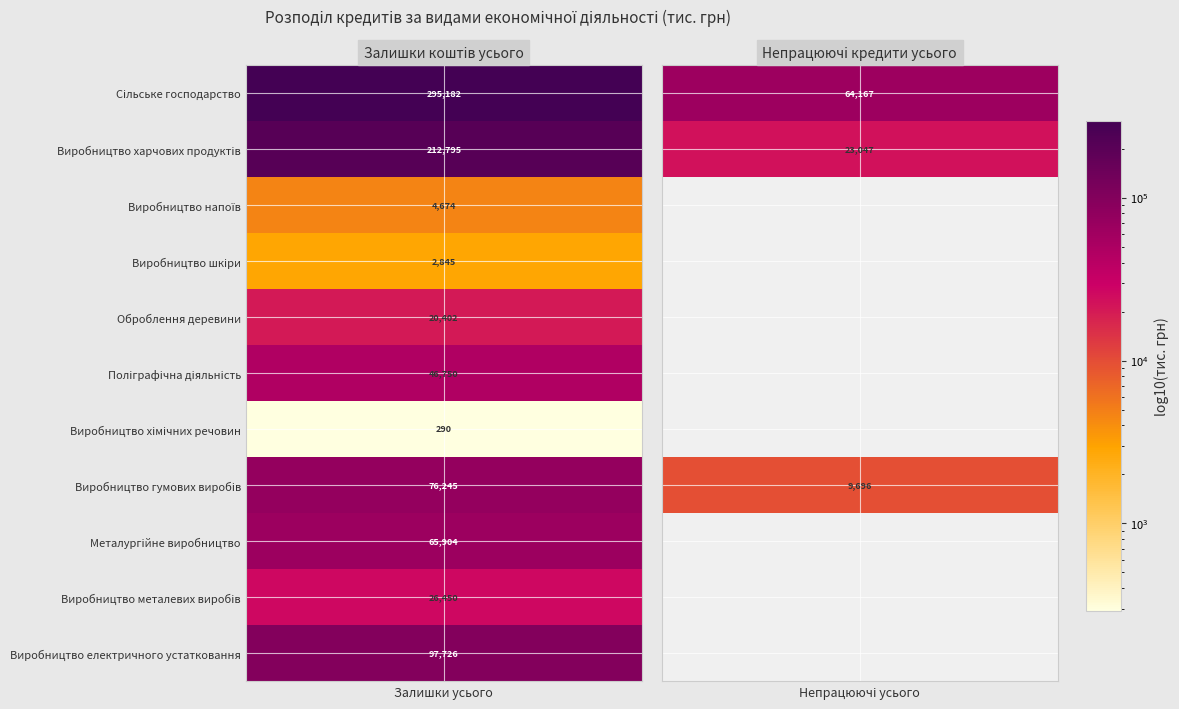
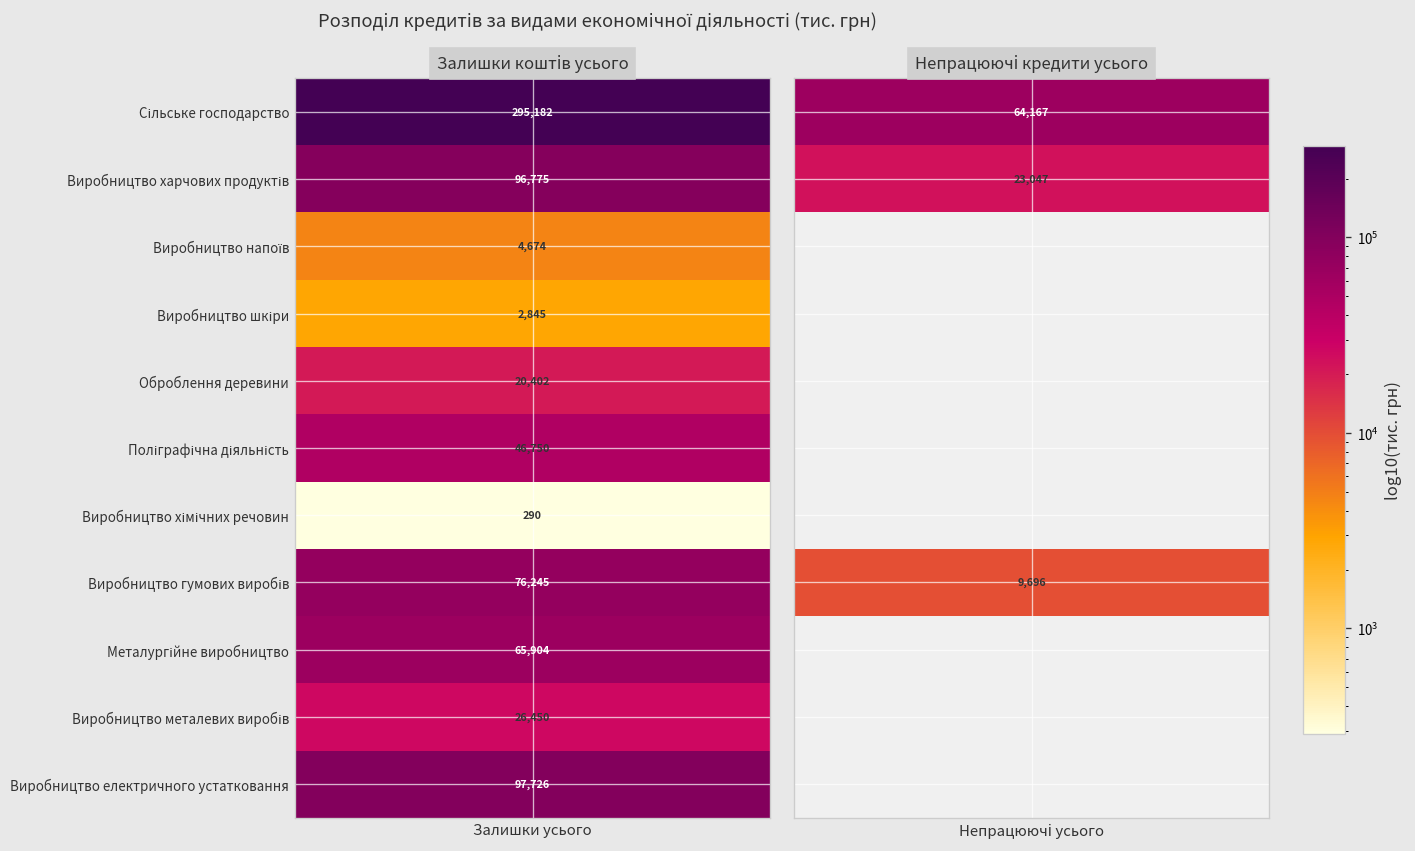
  {
    "Залишки коштів усього": {
      "Сільське господарство": {
        "Залишки усього": "295,182"
      },
      "Виробництво харчових продуктів": {
-       "Залишки усього": "212,795"
+       "Залишки усього": "96,775"
      },
      "Виробництво напоїв": {
        "Залишки усього": "4,674"
      },
      "Виробництво шкіри": {
        "Залишки усього": "2,845"
      },
      "Оброблення деревини": {
        "Залишки усього": "20,402"
      },
      "Поліграфічна діяльність": {
        "Залишки усього": "46,750"
      },
      "Виробництво хімічних речовин": {
        "Залишки усього": "290"
      },
      "Виробництво гумових виробів": {
        "Залишки усього": "76,245"
      },
      "Металургійне виробництво": {
        "Залишки усього": "65,904"
      },
      "Виробництво металевих виробів": {
        "Залишки усього": "26,450"
      },
      "Виробництво електричного устатковання": {
        "Залишки усього": "97,726"
      }
    }
  }
